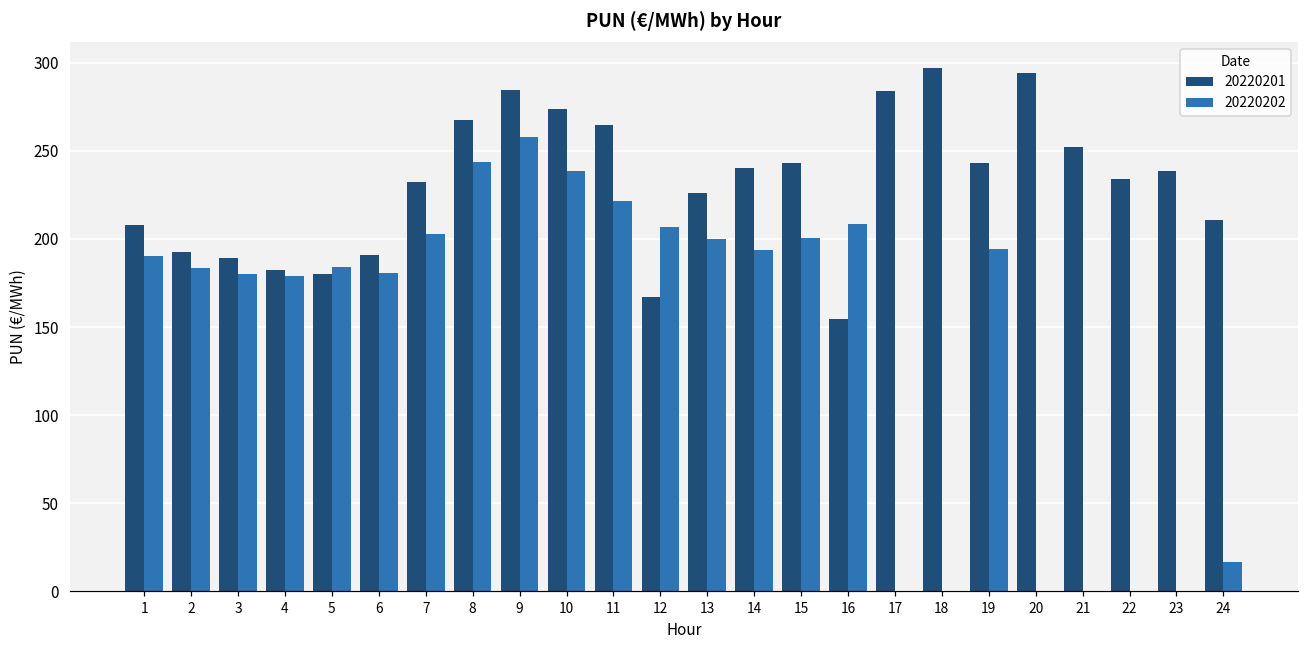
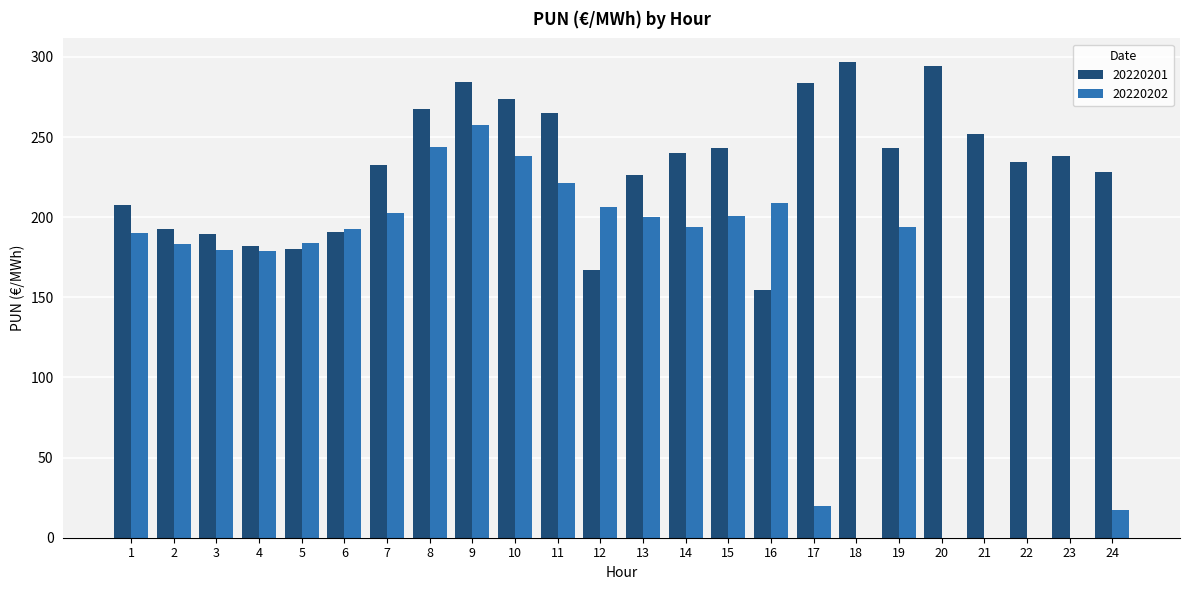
  {
    "20220201": {
      "1": 208,
      "2": 193,
      "3": 189,
      "4": 182,
      "5": 180,
      "6": 191,
      "7": 232,
      "8": 267,
      "9": 284,
      "10": 274,
      "11": 265,
      "12": 167,
      "13": 226,
      "14": 240,
      "15": 243,
      "16": 155,
      "17": 284,
      "18": 297,
      "19": 243,
      "20": 294,
      "21": 252,
      "22": 234,
      "23": 238,
-     "24": 211
+     "24": 228
    },
    "20220202": {
      "1": 190,
      "2": 183,
      "3": 180,
      "4": 179,
      "5": 184,
-     "6": 181,
+     "6": 193,
      "7": 203,
      "8": 244,
      "9": 258,
      "10": 238,
      "11": 222,
      "12": 207,
      "13": 200,
      "14": 194,
      "15": 201,
      "16": 209,
-     "17": 0,
+     "17": 20,
      "18": 0,
      "19": 194,
      "20": 0,
      "21": 0,
      "22": 0,
      "23": 0,
      "24": 17
    }
  }
